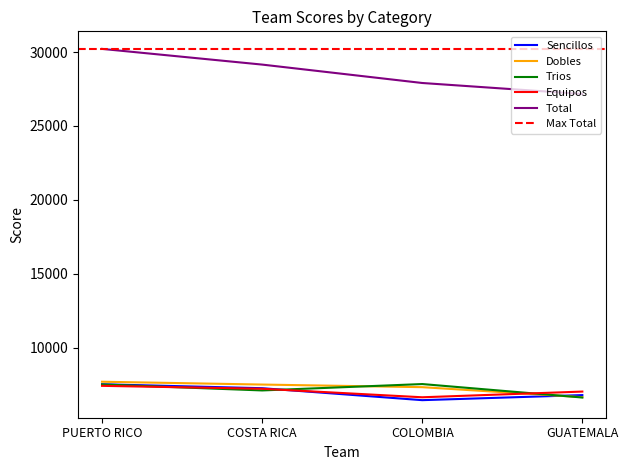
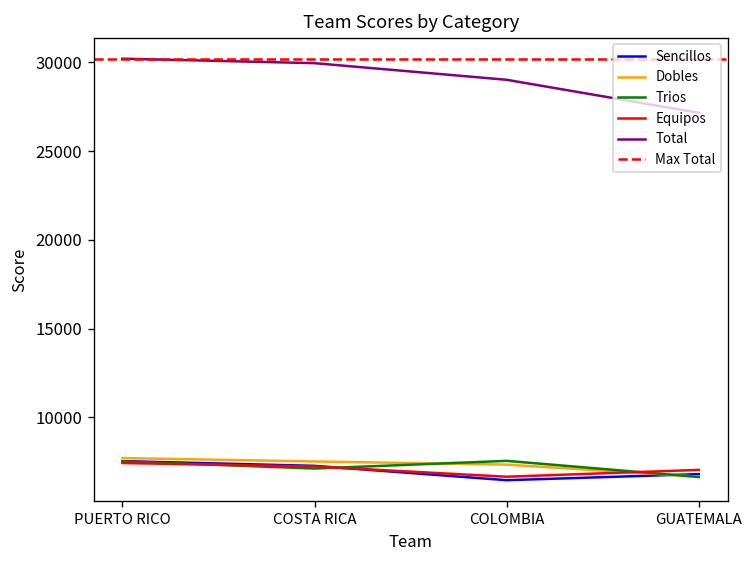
  {
    "Sencillos": {
      "COLOMBIA": 6500
    },
    "Dobles": {
      "PUERTO RICO": 7700,
      "COSTA RICA": 7500,
      "COLOMBIA": 7300
    },
    "Trios": {
      "COLOMBIA": 7600
    },
    "Equipos": {
      "COLOMBIA": 6700,
      "GUATEMALA": 7000
    },
    "Total": {
      "PUERTO RICO": 30200,
-     "COSTA RICA": 29200,
-     "COLOMBIA": 27900
+     "COSTA RICA": 30000,
+     "COLOMBIA": 29000
    }
  }
